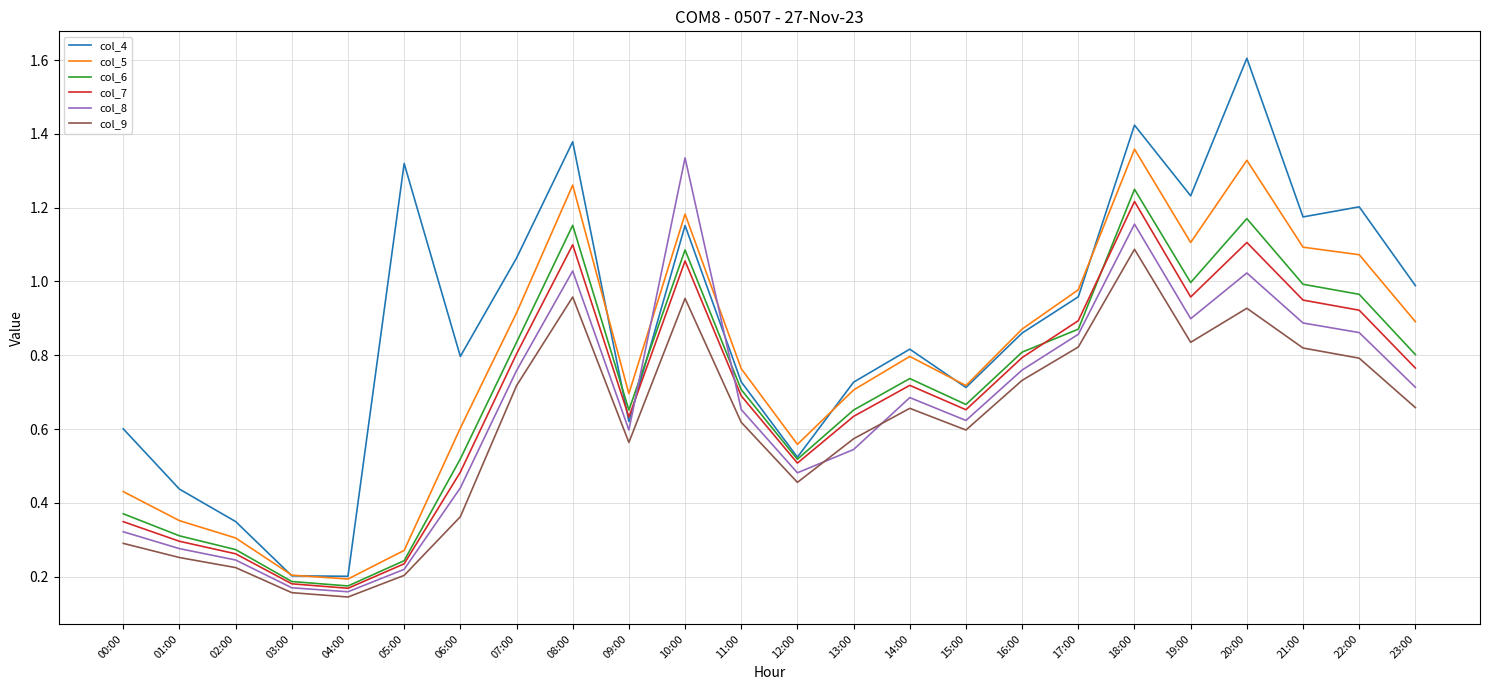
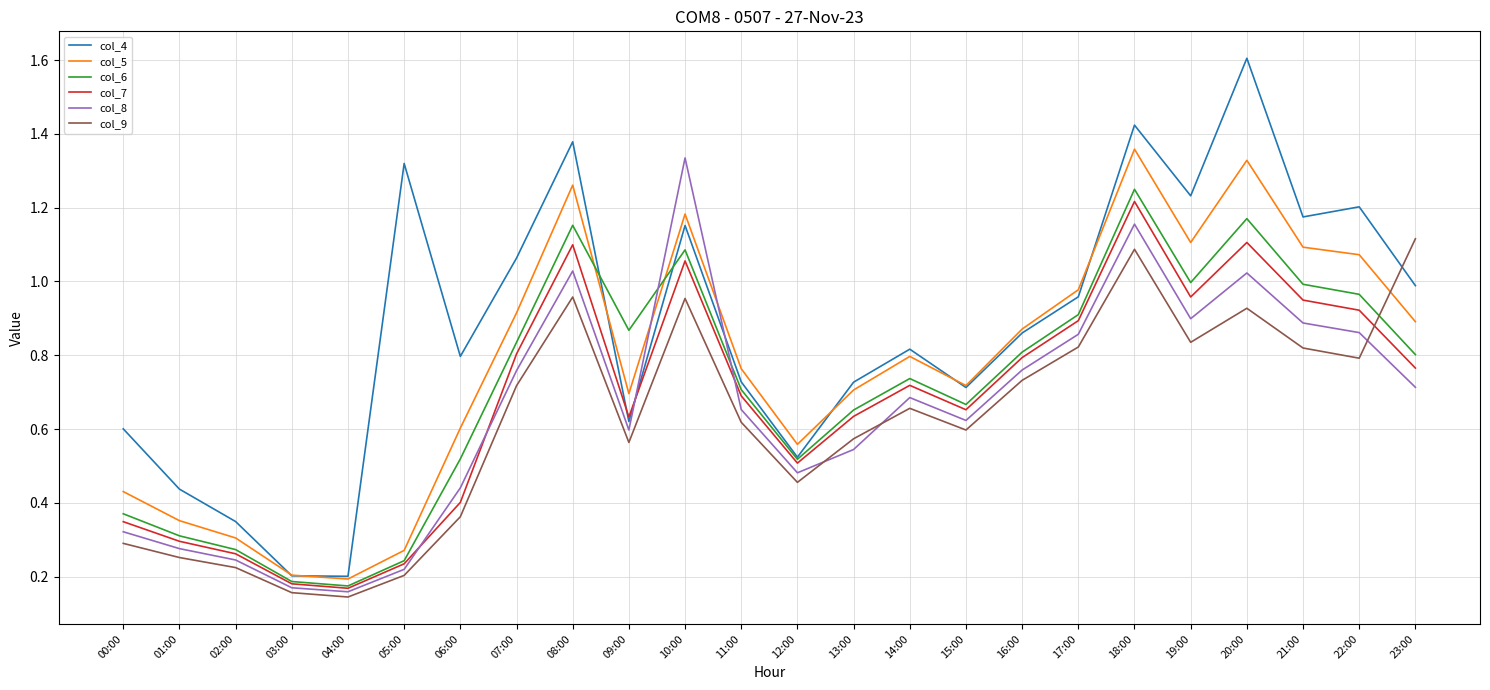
  {
    "col_4": {
      "00:00": 0.60,
      "01:00": 0.44,
      "02:00": 0.35,
      "04:00": 0.20,
      "05:00": 1.32,
      "06:00": 0.80,
      "07:00": 1.06,
      "08:00": 1.38,
      "09:00": 0.62,
      "10:00": 1.15,
      "11:00": 0.73,
      "13:00": 0.73,
      "14:00": 0.82,
      "16:00": 0.86,
      "17:00": 0.96,
      "18:00": 1.42,
      "19:00": 1.23,
      "20:00": 1.60,
      "21:00": 1.17,
      "22:00": 1.20,
      "23:00": 0.99
    },
    "col_5": {
      "00:00": 0.43,
      "01:00": 0.35,
      "02:00": 0.30,
      "04:00": 0.19,
      "05:00": 0.27,
      "06:00": 0.60,
      "07:00": 0.91,
      "08:00": 1.26,
      "09:00": 0.70,
      "10:00": 1.18,
      "11:00": 0.76,
      "12:00": 0.56,
      "13:00": 0.71,
      "14:00": 0.80,
      "16:00": 0.87,
      "17:00": 0.98,
      "18:00": 1.36,
      "19:00": 1.11,
      "20:00": 1.33,
      "21:00": 1.09,
      "22:00": 1.07,
      "23:00": 0.89
    },
    "col_6": {
      "00:00": 0.37,
      "01:00": 0.31,
      "02:00": 0.27,
      "05:00": 0.24,
      "06:00": 0.52,
      "07:00": 0.84,
      "08:00": 1.15,
-     "09:00": 0.65,
+     "09:00": 0.87,
      "10:00": 1.09,
      "11:00": 0.71,
      "13:00": 0.65,
      "14:00": 0.74,
      "15:00": 0.67,
      "16:00": 0.81,
-     "17:00": 0.87,
+     "17:00": 0.91,
      "18:00": 1.25,
      "19:00": 1.00,
      "20:00": 1.17,
      "21:00": 0.99,
      "22:00": 0.97,
      "23:00": 0.80
    },
    "col_7": {
      "00:00": 0.35,
      "01:00": 0.30,
      "02:00": 0.26,
      "05:00": 0.23,
-     "06:00": 0.48,
+     "06:00": 0.40,
      "07:00": 0.80,
      "08:00": 1.10,
      "09:00": 0.63,
      "10:00": 1.06,
      "11:00": 0.69,
      "12:00": 0.51,
      "13:00": 0.63,
      "14:00": 0.72,
      "15:00": 0.65,
      "16:00": 0.79,
      "17:00": 0.89,
      "18:00": 1.22,
      "19:00": 0.96,
      "20:00": 1.11,
      "21:00": 0.95,
      "22:00": 0.92,
      "23:00": 0.77
    },
    "col_8": {
      "00:00": 0.32,
      "01:00": 0.28,
      "02:00": 0.25,
      "03:00": 0.17,
      "04:00": 0.16,
      "05:00": 0.22,
      "06:00": 0.44,
      "07:00": 0.76,
      "08:00": 1.03,
      "09:00": 0.60,
      "10:00": 1.33,
      "11:00": 0.65,
      "12:00": 0.48,
      "13:00": 0.54,
      "14:00": 0.69,
      "15:00": 0.62,
      "16:00": 0.76,
      "17:00": 0.86,
      "18:00": 1.16,
      "19:00": 0.90,
      "20:00": 1.02,
      "21:00": 0.89,
      "22:00": 0.86,
      "23:00": 0.71
    },
    "col_9": {
      "00:00": 0.29,
      "01:00": 0.25,
      "02:00": 0.22,
      "03:00": 0.16,
      "04:00": 0.14,
      "05:00": 0.20,
      "06:00": 0.36,
      "07:00": 0.72,
      "08:00": 0.96,
      "09:00": 0.56,
      "10:00": 0.95,
      "11:00": 0.62,
      "12:00": 0.46,
      "13:00": 0.57,
      "14:00": 0.66,
      "15:00": 0.60,
      "16:00": 0.73,
      "17:00": 0.82,
      "18:00": 1.09,
      "19:00": 0.84,
      "20:00": 0.93,
      "21:00": 0.82,
      "22:00": 0.79,
-     "23:00": 0.66
+     "23:00": 1.12
    }
  }
